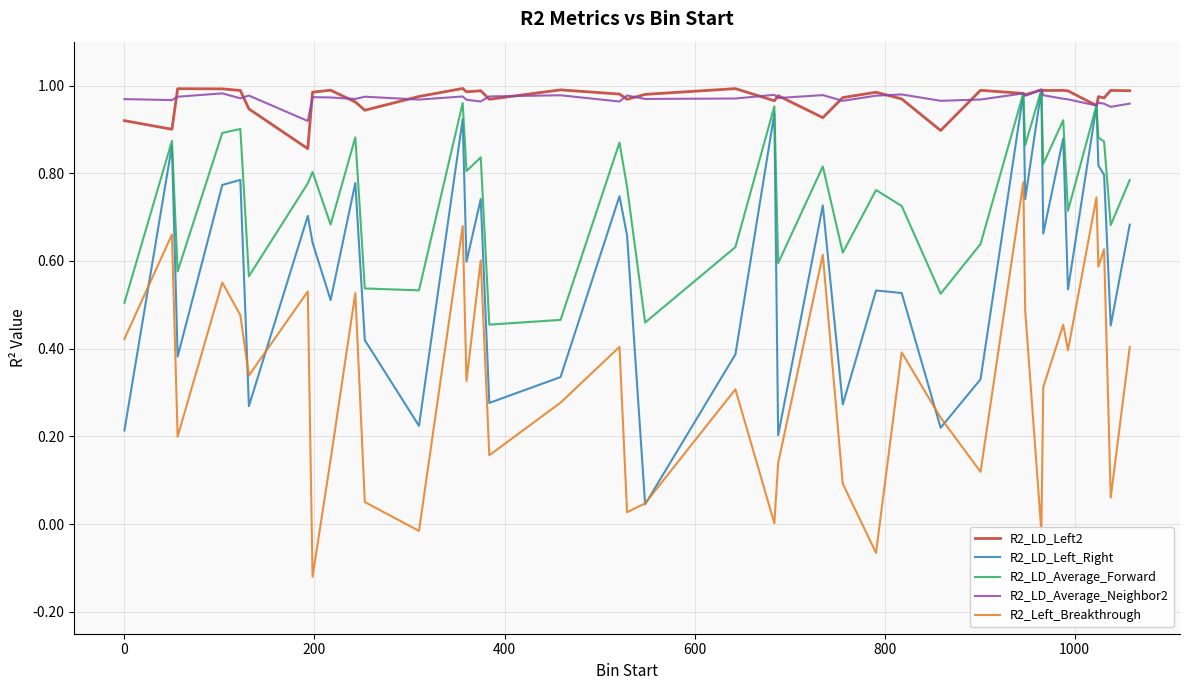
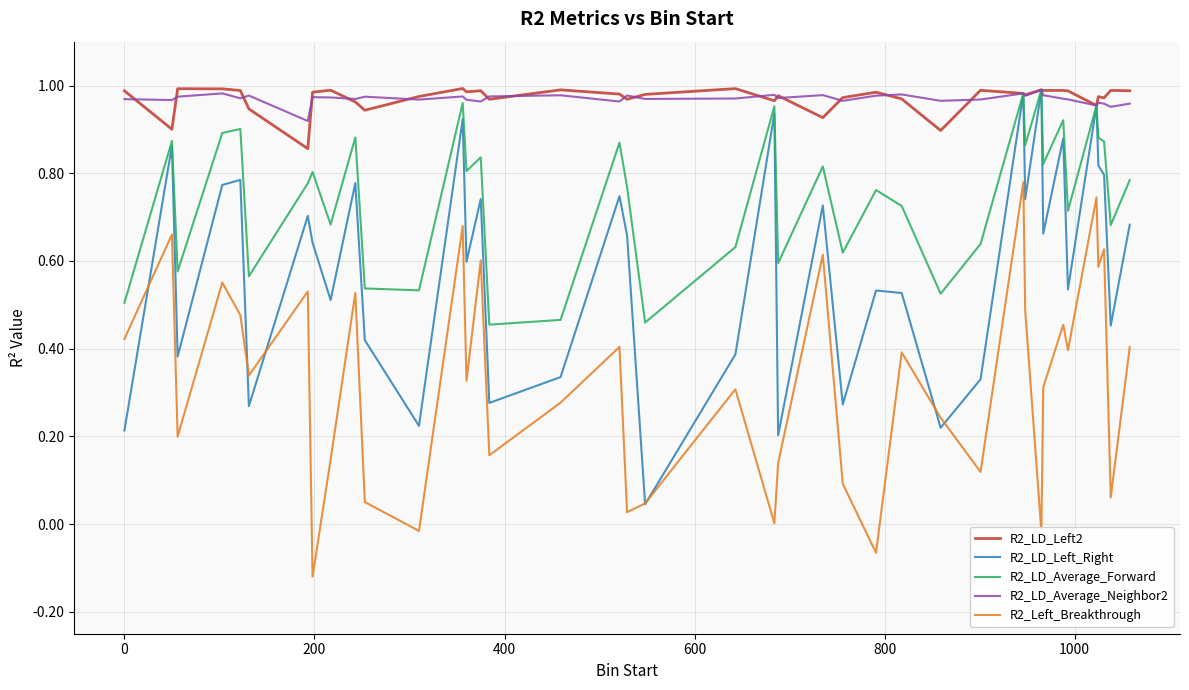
  {
    "R2_LD_Left2": {
-     "0": 0.92
+     "0": 0.99
    },
    "R2_LD_Left_Right": {
      "0": 0.21
    },
    "R2_LD_Average_Forward": {
      "0": 0.50
    },
    "R2_LD_Average_Neighbor2": {
      "0": 0.97
    },
    "R2_Left_Breakthrough": {
      "0": 0.42
    }
  }
